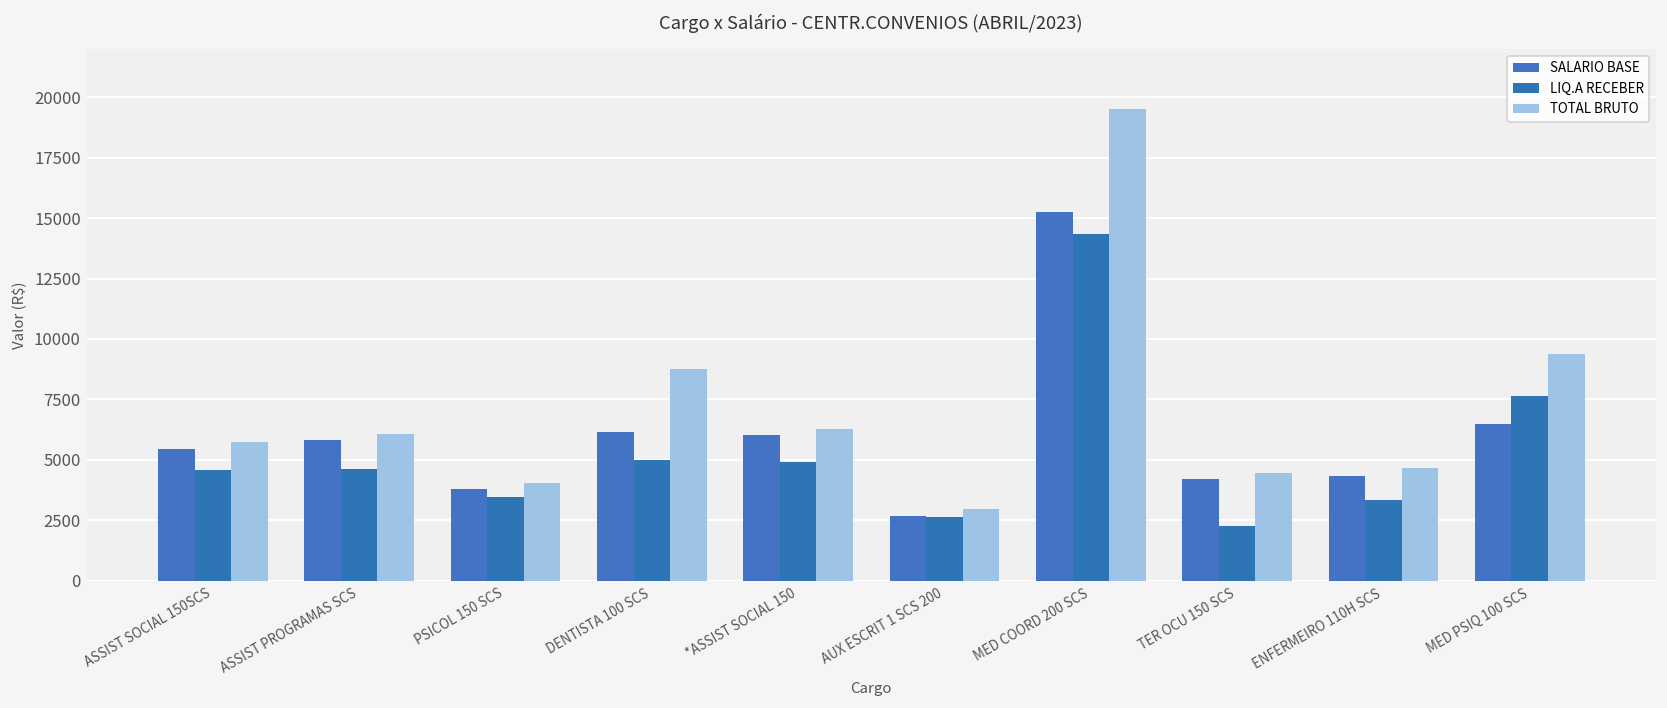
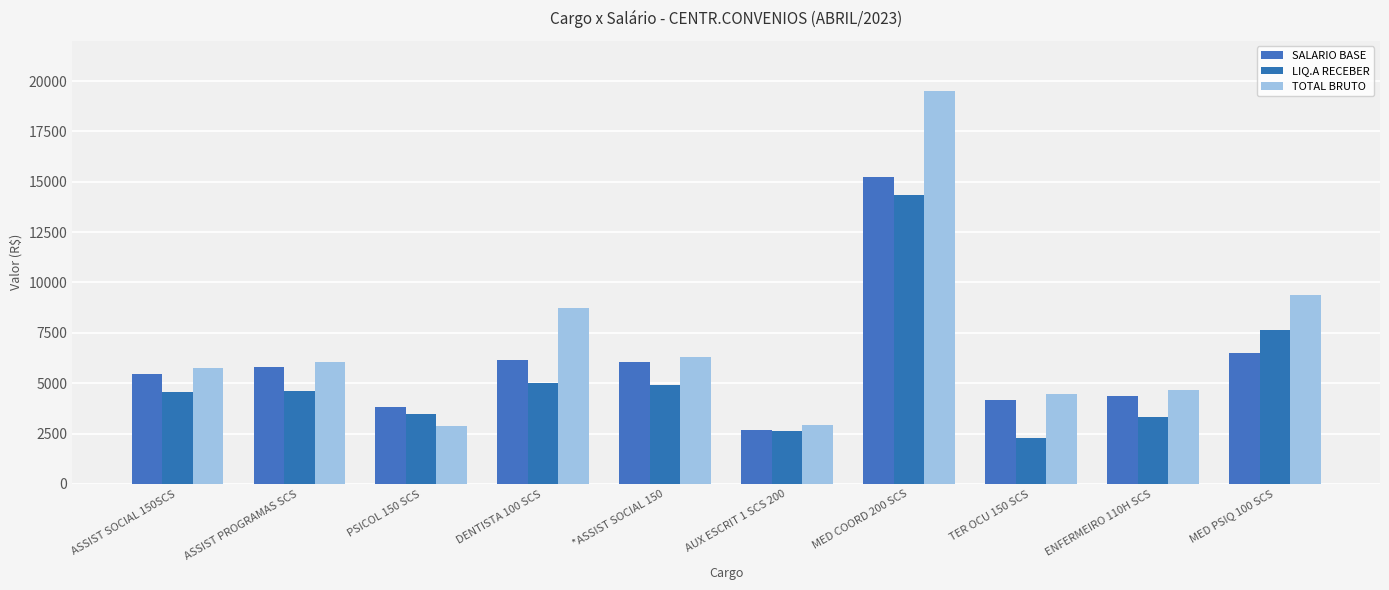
  {
    "TOTAL BRUTO": {
      "ASSIST SOCIAL 150SCS": 5800,
      "ASSIST PROGRAMAS SCS": 6100,
-     "PSICOL 150 SCS": 4100,
+     "PSICOL 150 SCS": 2900,
      "DENTISTA 100 SCS": 8800,
      "*ASSIST SOCIAL 150": 6300,
      "AUX ESCRIT 1 SCS 200": 2900,
      "MED COORD 200 SCS": 19500,
      "TER OCU 150 SCS": 4400,
      "ENFERMEIRO 110H SCS": 4700,
      "MED PSIQ 100 SCS": 9400
    }
  }
